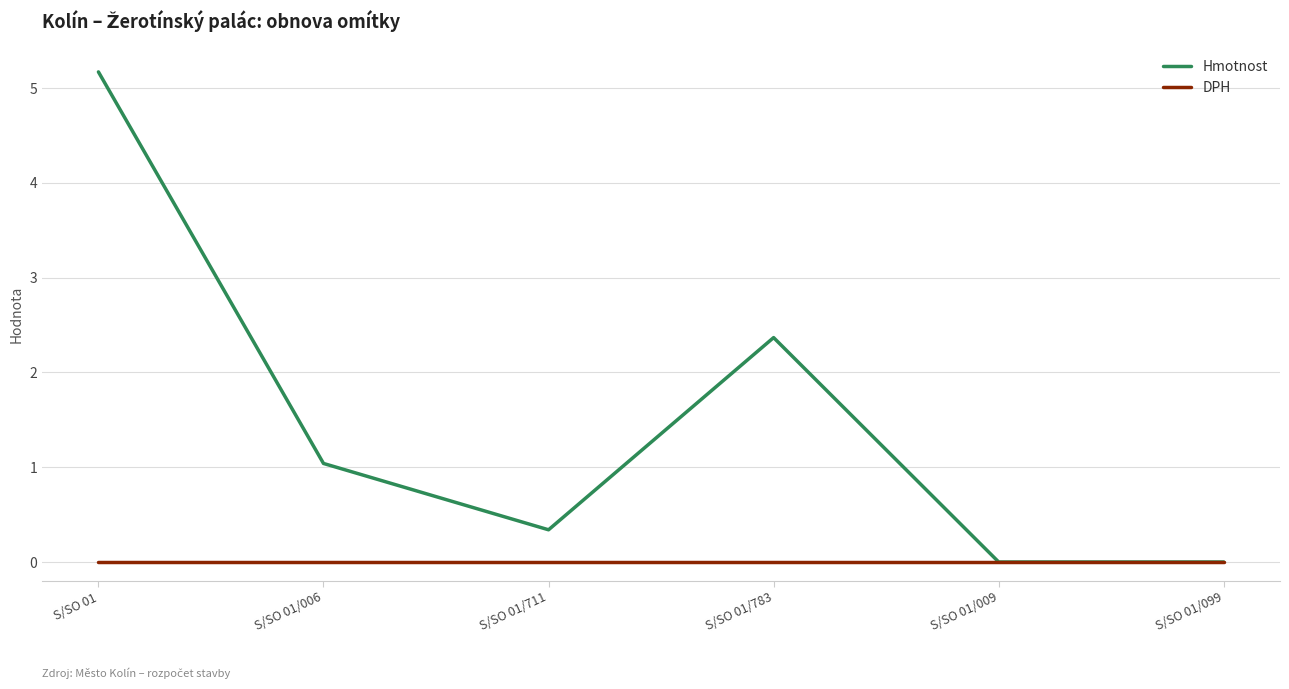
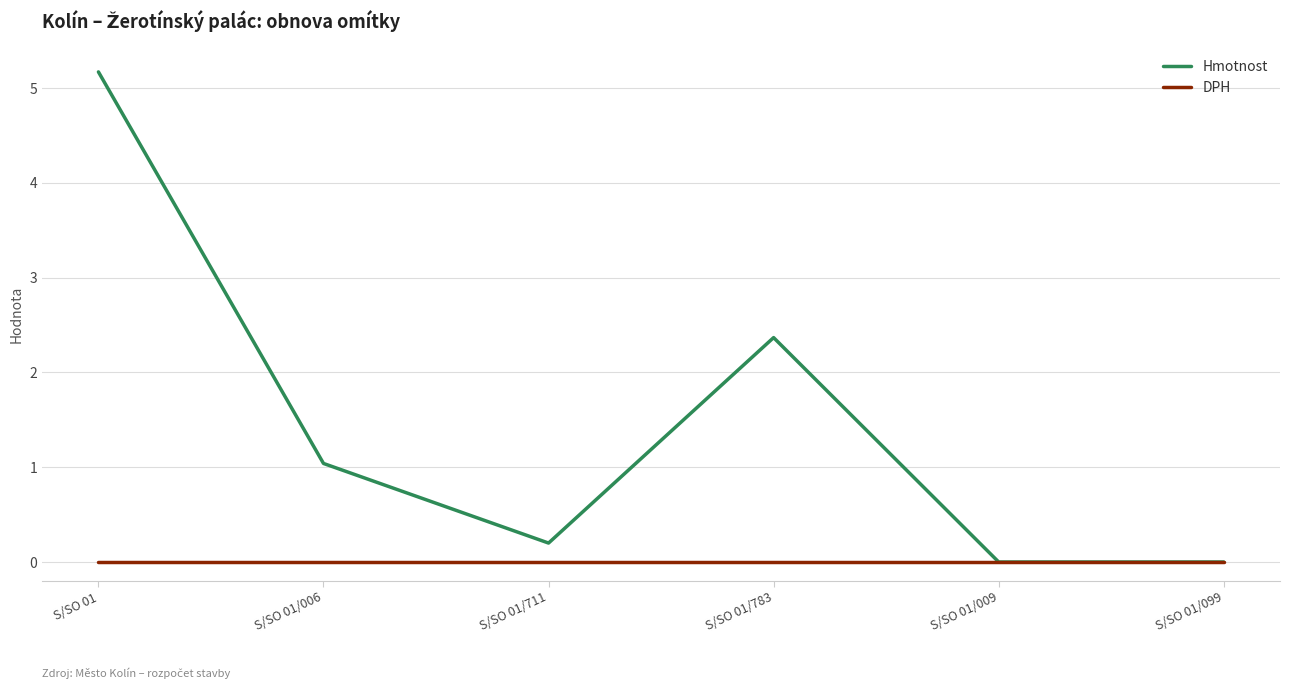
  {
    "Hmotnost": {
      "S/SO 01": 5.2,
      "S/SO 01/006": 1.0,
-     "S/SO 01/711": 0.3,
+     "S/SO 01/711": 0.2,
      "S/SO 01/783": 2.4
    },
    "DPH": {
      "S/SO 01": 0.0,
      "S/SO 01/006": 0.0,
      "S/SO 01/711": 0.0,
      "S/SO 01/783": 0.0
    }
  }
